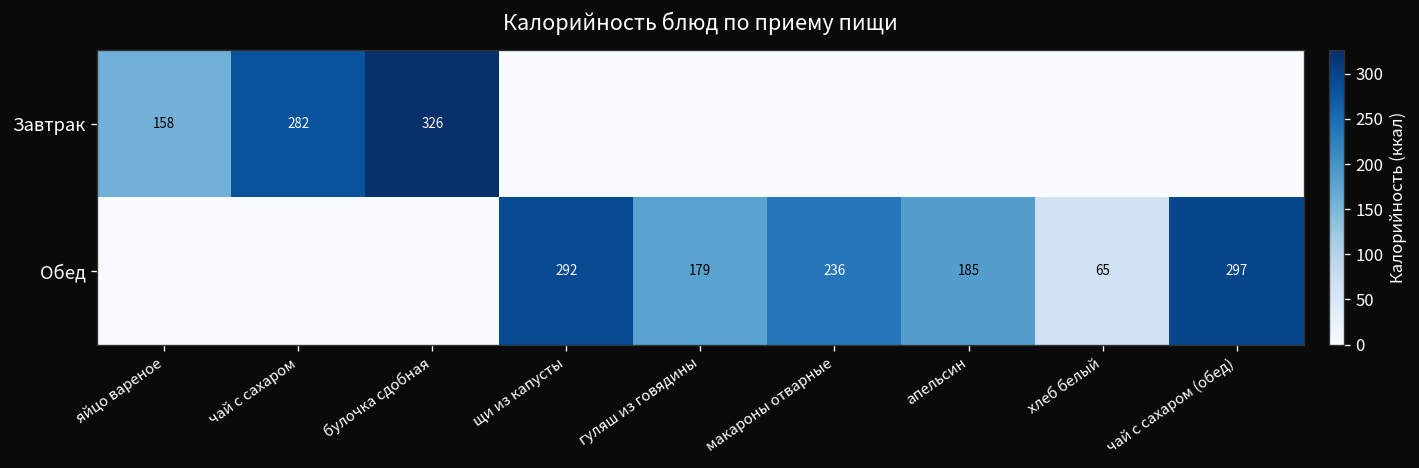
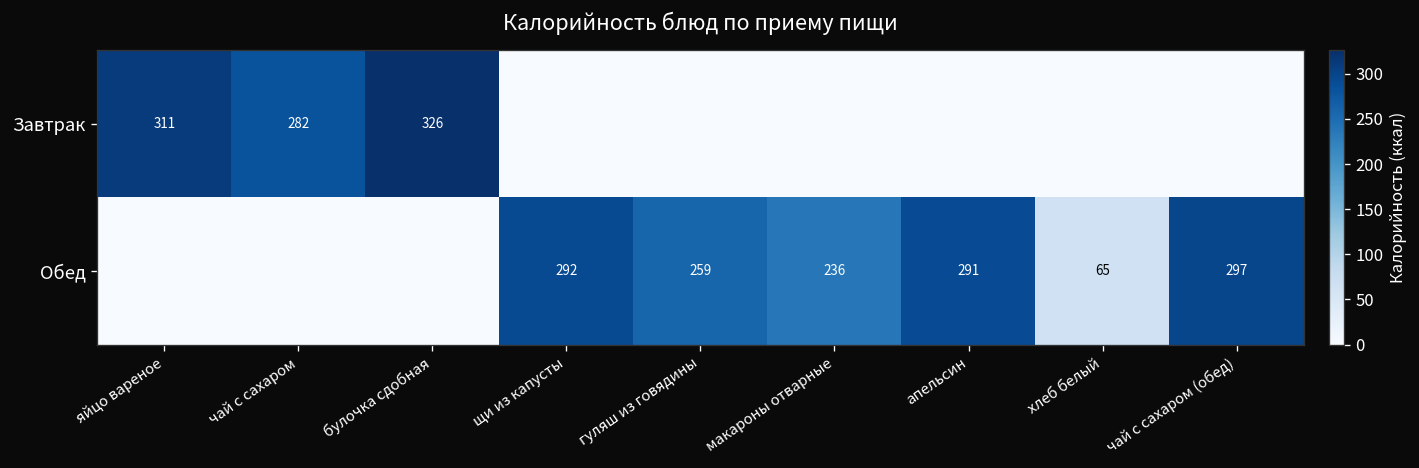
  {
    "Завтрак": {
-     "яйцо вареное": 158,
+     "яйцо вареное": 311,
      "чай с сахаром": 282,
      "булочка сдобная": 326
    },
    "Обед": {
      "щи из капусты": 292,
-     "гуляш из говядины": 179,
+     "гуляш из говядины": 259,
      "макароны отварные": 236,
-     "апельсин": 185,
+     "апельсин": 291,
      "хлеб белый": 65,
      "чай с сахаром (обед)": 297
    }
  }
